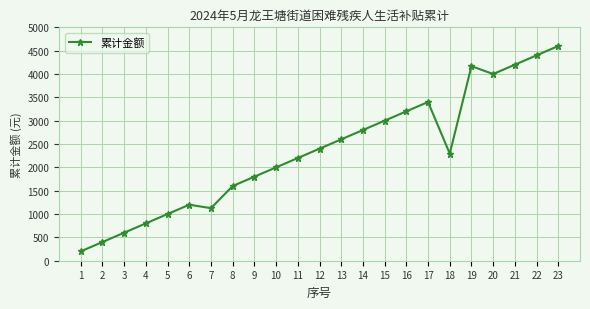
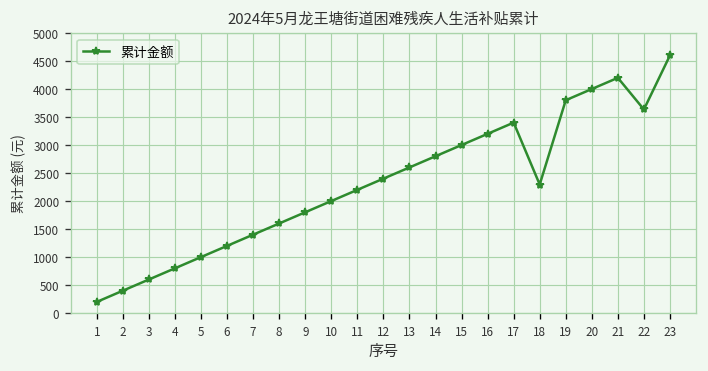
  {
    "1": 200,
    "2": 400,
    "3": 600,
    "4": 800,
    "5": 1000,
    "6": 1200,
-   "7": 1100,
+   "7": 1400,
    "8": 1600,
    "9": 1800,
    "10": 2000,
    "11": 2200,
    "12": 2400,
    "13": 2600,
    "14": 2800,
    "15": 3000,
    "16": 3200,
    "17": 3400,
    "18": 2300,
-   "19": 4200,
+   "19": 3800,
    "20": 4000,
    "21": 4200,
-   "22": 4400,
+   "22": 3600,
    "23": 4600
  }
